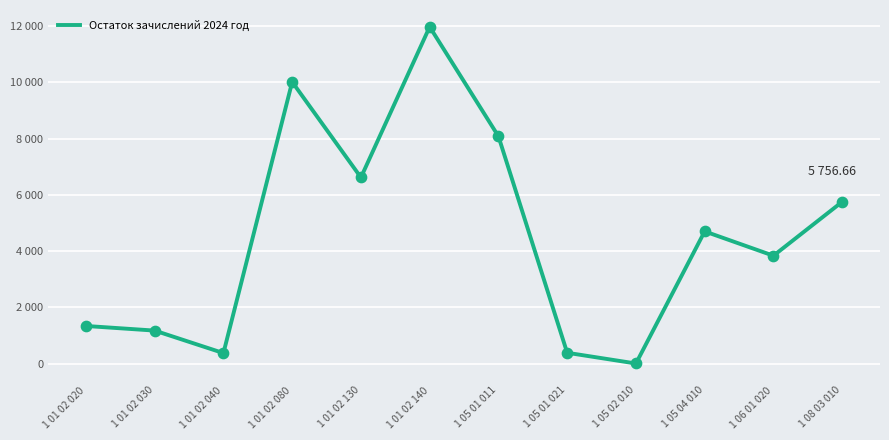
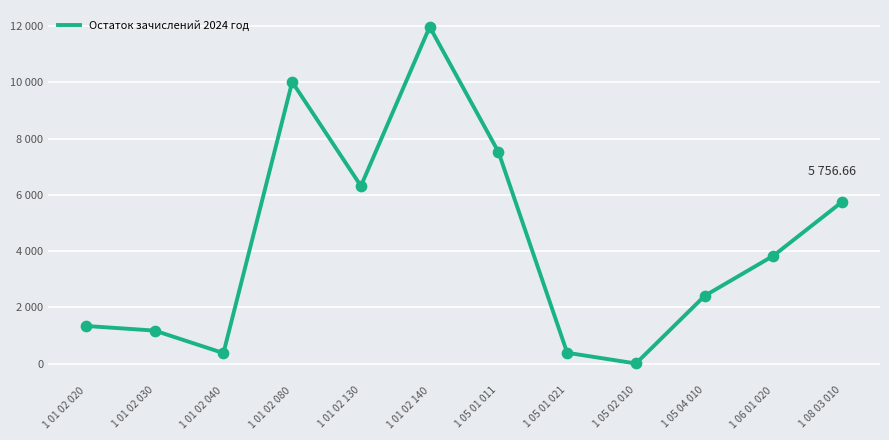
  {
    "1 01 02 020": 1300,
    "1 01 02 030": 1200,
    "1 01 02 040": 400,
    "1 01 02 080": 10000,
-   "1 01 02 130": 6600,
+   "1 01 02 130": 6300,
    "1 01 02 140": 12000,
-   "1 05 01 011": 8100,
+   "1 05 01 011": 7500,
    "1 05 01 021": 400,
    "1 05 02 010": 0,
-   "1 05 04 010": 4700,
+   "1 05 04 010": 2400,
    "1 06 01 020": 3800
  }
